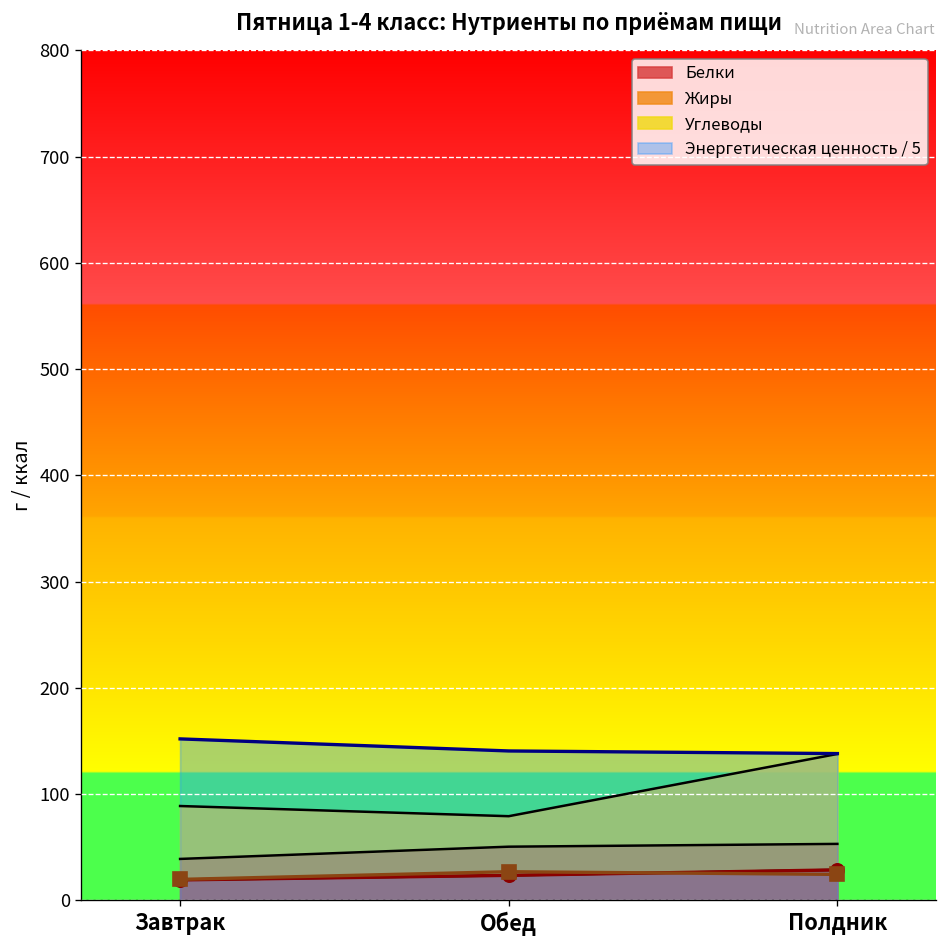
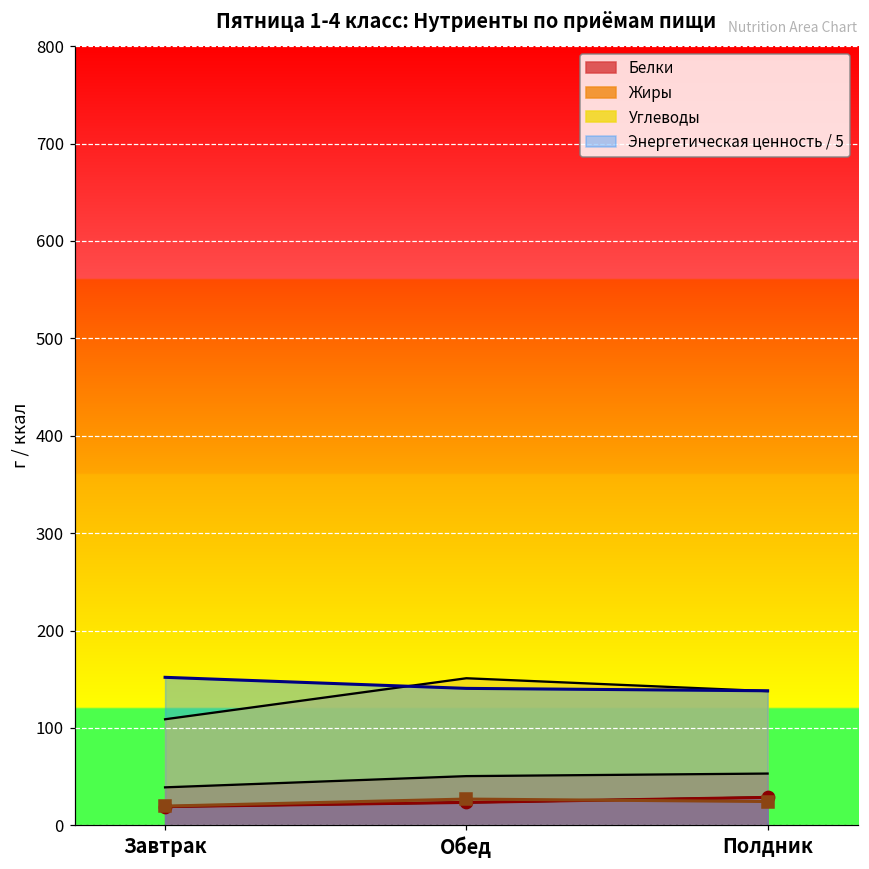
  {
    "Белки": {
      "Обед": 20,
      "Полдник": 30
    },
    "Жиры": {
      "Завтрак": 20,
      "Обед": 30,
      "Полдник": 20
    },
    "Углеводы": {
-     "Завтрак": 50,
-     "Обед": 30
+     "Завтрак": 70,
+     "Обед": 100
    },
    "Энергетическая ценность / 5": {
      "Завтрак": 150,
      "Обед": 140
    }
  }
